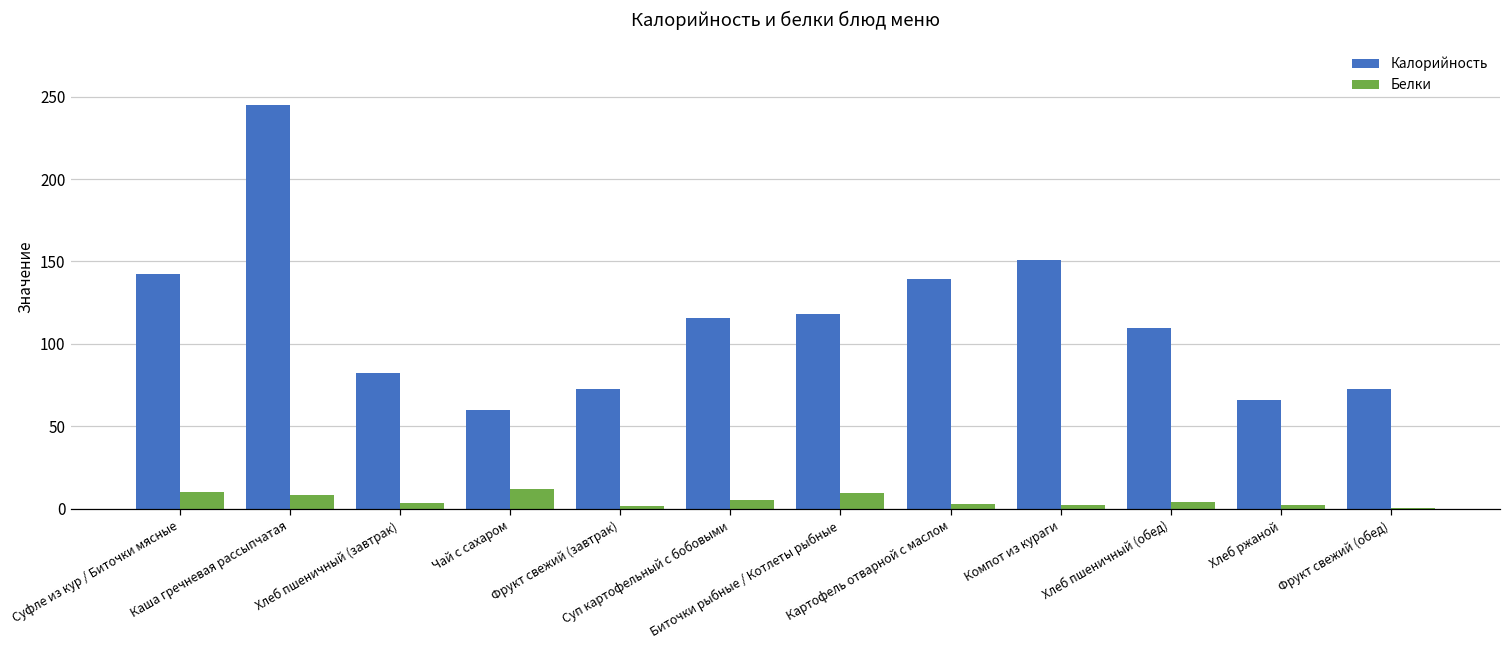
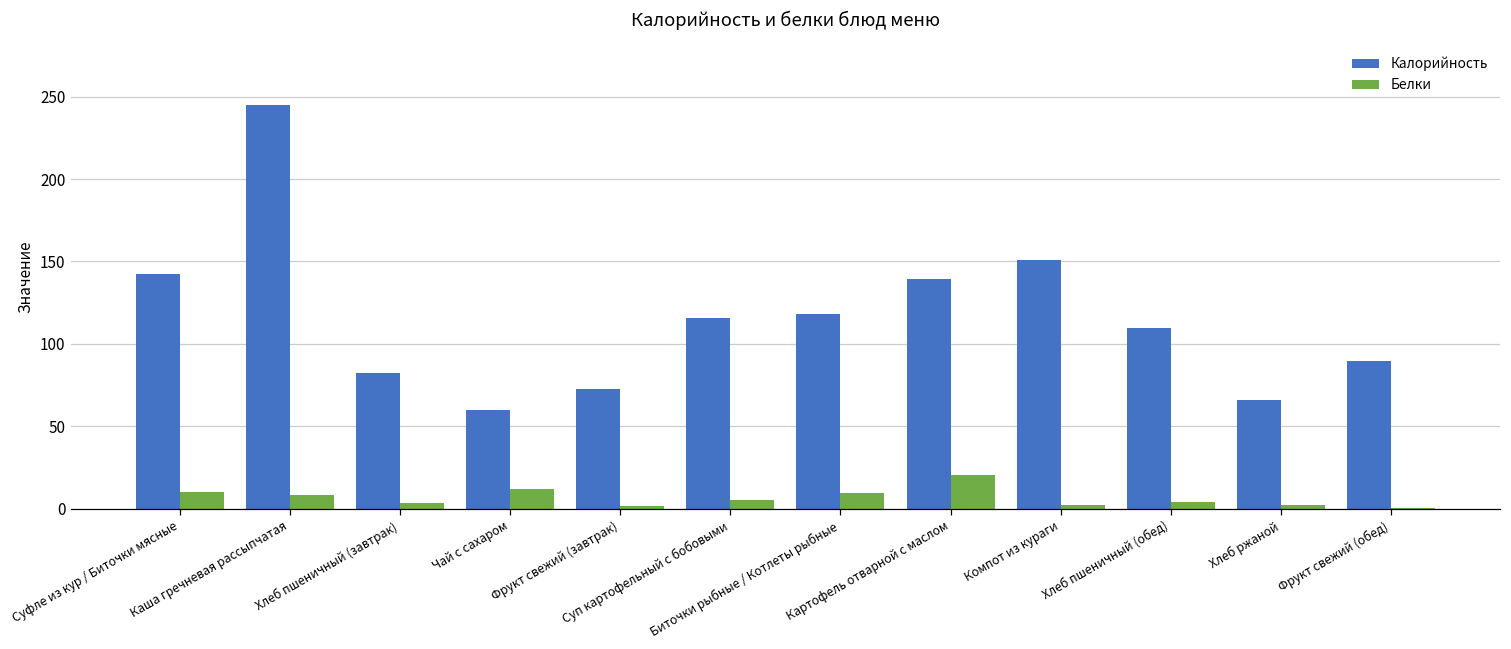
  {
    "Калорийность": {
      "Суфле из кур / Биточки мясные": 143,
      "Каша гречневая рассыпчатая": 245,
      "Хлеб пшеничный (завтрак)": 82,
      "Чай с сахаром": 60,
      "Фрукт свежий (завтрак)": 72,
      "Суп картофельный с бобовыми": 116,
      "Биточки рыбные / Котлеты рыбные": 118,
      "Картофель отварной с маслом": 139,
      "Компот из кураги": 151,
      "Хлеб пшеничный (обед)": 110,
      "Хлеб ржаной": 66,
-     "Фрукт свежий (обед)": 72
+     "Фрукт свежий (обед)": 90
    },
    "Белки": {
      "Суфле из кур / Биточки мясные": 10,
      "Каша гречневая рассыпчатая": 8,
      "Хлеб пшеничный (завтрак)": 3,
      "Чай с сахаром": 12,
      "Суп картофельный с бобовыми": 5,
      "Биточки рыбные / Котлеты рыбные": 9,
-     "Картофель отварной с маслом": 3,
+     "Картофель отварной с маслом": 20,
      "Компот из кураги": 2,
      "Хлеб пшеничный (обед)": 4,
      "Хлеб ржаной": 2
    }
  }
